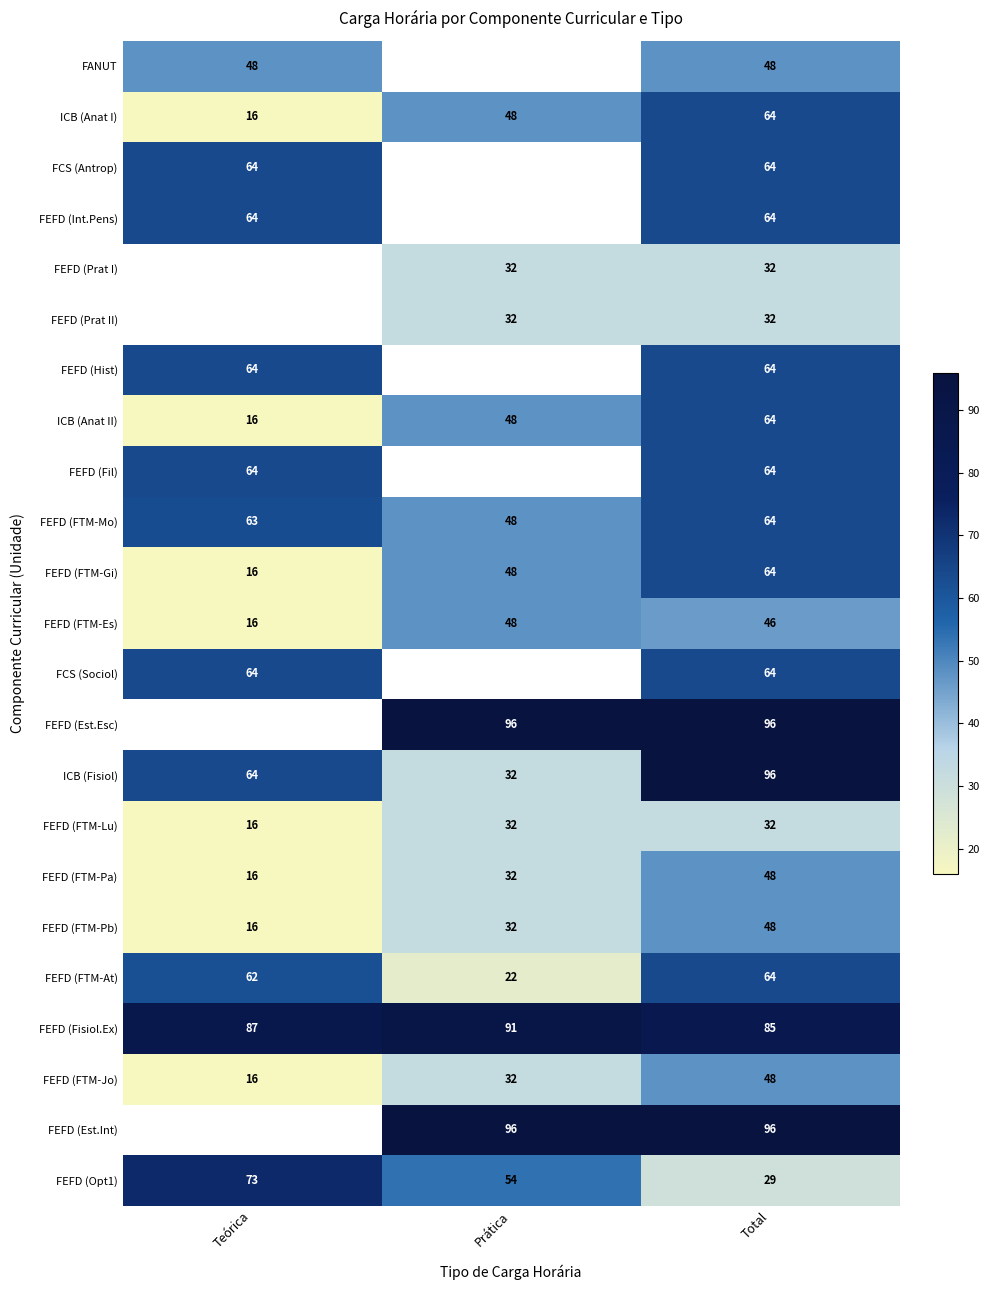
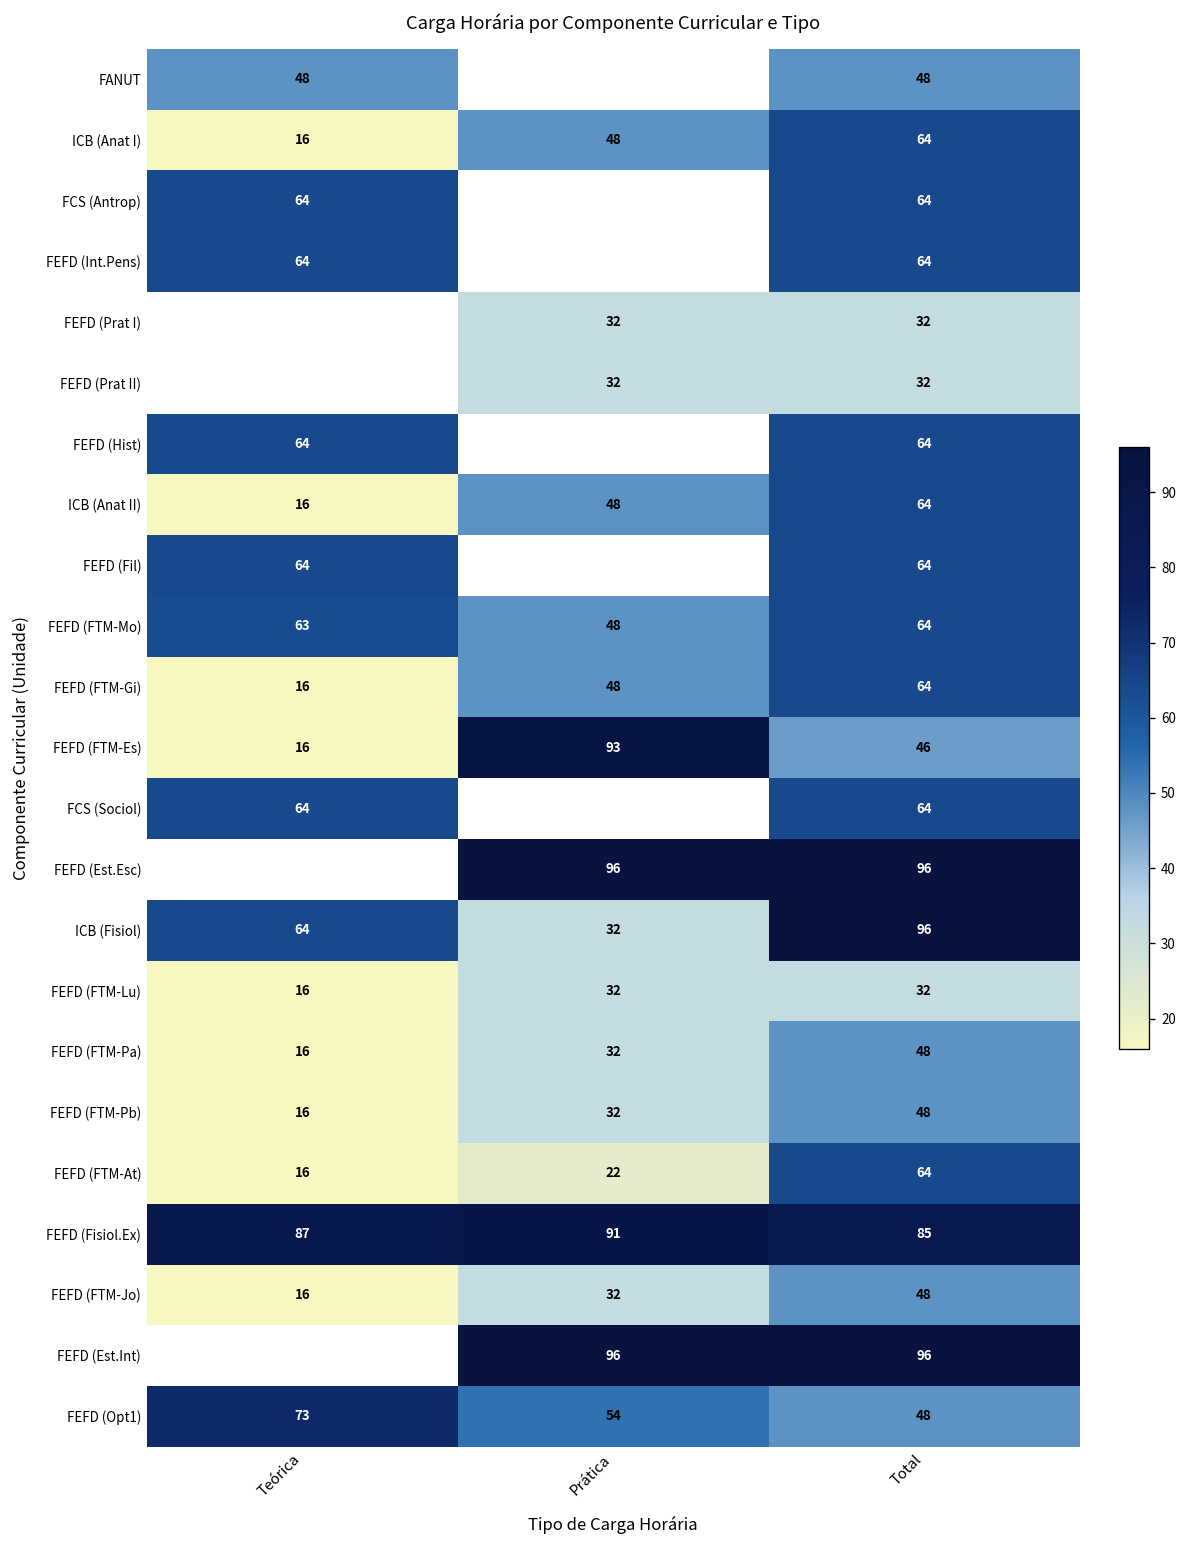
  {
    "FANUT": {
      "Teórica": 48,
      "Total": 48
    },
    "ICB (Anat I)": {
      "Teórica": 16,
      "Prática": 48,
      "Total": 64
    },
    "FCS (Antrop)": {
      "Teórica": 64,
      "Total": 64
    },
    "FEFD (Int.Pens)": {
      "Teórica": 64,
      "Total": 64
    },
    "FEFD (Prat I)": {
      "Prática": 32,
      "Total": 32
    },
    "FEFD (Prat II)": {
      "Prática": 32,
      "Total": 32
    },
    "FEFD (Hist)": {
      "Teórica": 64,
      "Total": 64
    },
    "ICB (Anat II)": {
      "Teórica": 16,
      "Prática": 48,
      "Total": 64
    },
    "FEFD (Fil)": {
      "Teórica": 64,
      "Total": 64
    },
    "FEFD (FTM-Mo)": {
      "Teórica": 63,
      "Prática": 48,
      "Total": 64
    },
    "FEFD (FTM-Gi)": {
      "Teórica": 16,
      "Prática": 48,
      "Total": 64
    },
    "FEFD (FTM-Es)": {
      "Teórica": 16,
-     "Prática": 48,
+     "Prática": 93,
      "Total": 46
    },
    "FCS (Sociol)": {
      "Teórica": 64,
      "Total": 64
    },
    "FEFD (Est.Esc)": {
      "Prática": 96,
      "Total": 96
    },
    "ICB (Fisiol)": {
      "Teórica": 64,
      "Prática": 32,
      "Total": 96
    },
    "FEFD (FTM-Lu)": {
      "Teórica": 16,
      "Prática": 32,
      "Total": 32
    },
    "FEFD (FTM-Pa)": {
      "Teórica": 16,
      "Prática": 32,
      "Total": 48
    },
    "FEFD (FTM-Pb)": {
      "Teórica": 16,
      "Prática": 32,
      "Total": 48
    },
    "FEFD (FTM-At)": {
-     "Teórica": 62,
+     "Teórica": 16,
      "Prática": 22,
      "Total": 64
    },
    "FEFD (Fisiol.Ex)": {
      "Teórica": 87,
      "Prática": 91,
      "Total": 85
    },
    "FEFD (FTM-Jo)": {
      "Teórica": 16,
      "Prática": 32,
      "Total": 48
    },
    "FEFD (Est.Int)": {
      "Prática": 96,
      "Total": 96
    },
    "FEFD (Opt1)": {
      "Teórica": 73,
      "Prática": 54,
-     "Total": 29
+     "Total": 48
    }
  }
